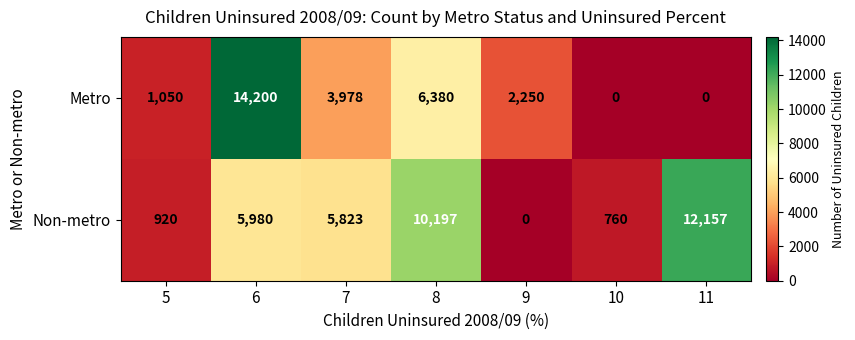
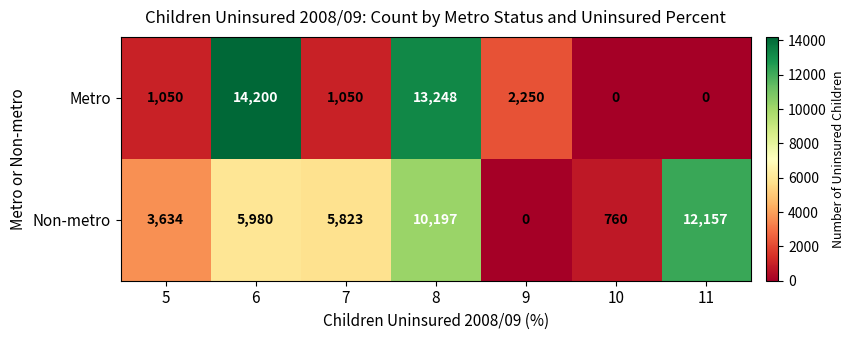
  {
    "Metro": {
      "5": "1,050",
      "6": "14,200",
-     "7": "3,978",
-     "8": "6,380",
+     "7": "1,050",
+     "8": "13,248",
      "9": "2,250",
      "10": "0",
      "11": "0"
    },
    "Non-metro": {
-     "5": "920",
+     "5": "3,634",
      "6": "5,980",
      "7": "5,823",
      "8": "10,197",
      "9": "0",
      "10": "760",
      "11": "12,157"
    }
  }
